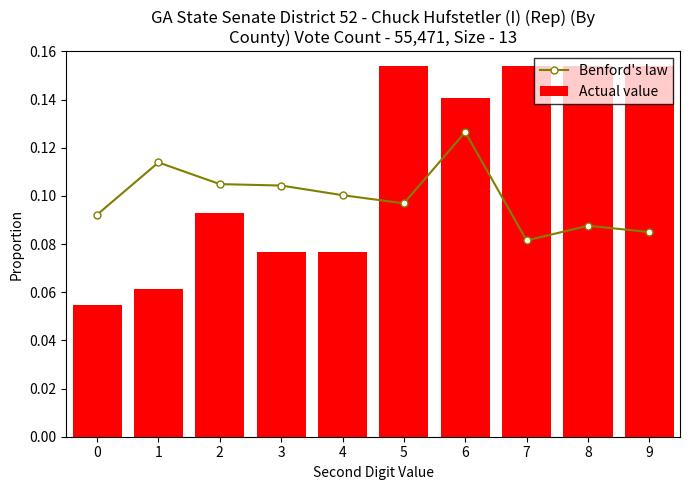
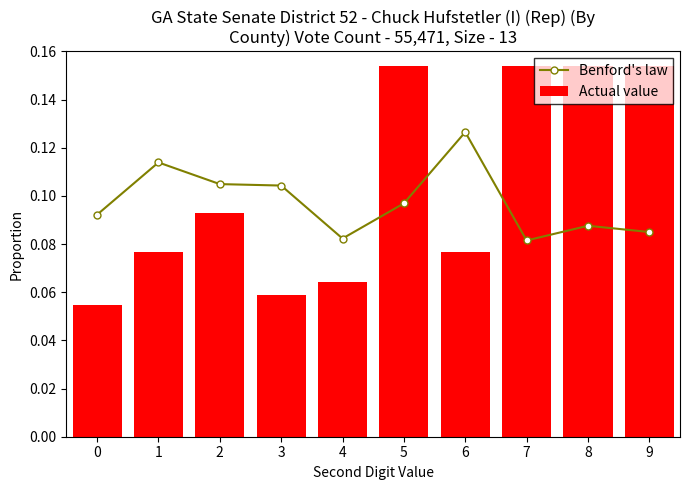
  {
    "Actual value": {
      "0": 0.055,
-     "1": 0.061,
+     "1": 0.077,
      "2": 0.093,
-     "3": 0.077,
-     "4": 0.077,
+     "3": 0.059,
+     "4": 0.064,
      "5": 0.154,
-     "6": 0.141,
+     "6": 0.077,
      "7": 0.154
    },
    "Benford's law": {
      "0": 0.092,
      "1": 0.114,
      "2": 0.105,
      "3": 0.104,
-     "4": 0.100,
+     "4": 0.082,
      "5": 0.097,
      "6": 0.127,
      "7": 0.082,
      "8": 0.088,
      "9": 0.085
    }
  }
